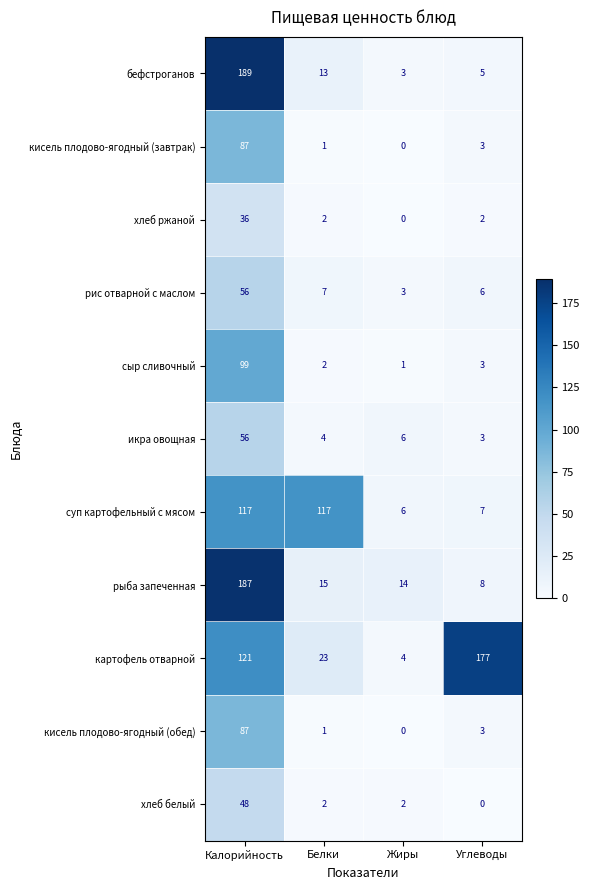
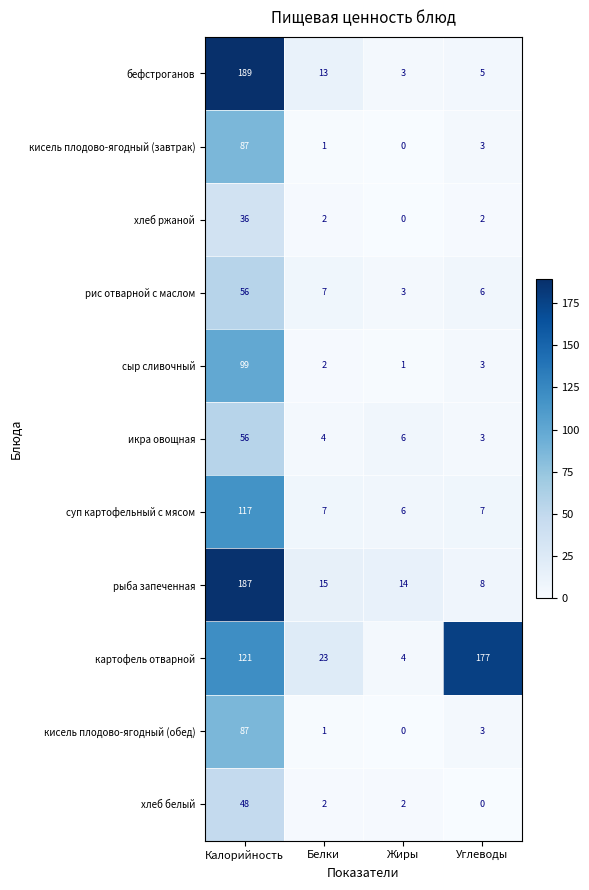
  {
    "бефстроганов": {
      "Калорийность": 189,
      "Белки": 13,
      "Жиры": 3,
      "Углеводы": 5
    },
    "кисель плодово-ягодный (завтрак)": {
      "Калорийность": 87,
      "Белки": 1,
      "Жиры": 0,
      "Углеводы": 3
    },
    "хлеб ржаной": {
      "Калорийность": 36,
      "Белки": 2,
      "Жиры": 0,
      "Углеводы": 2
    },
    "рис отварной с маслом": {
      "Калорийность": 56,
      "Белки": 7,
      "Жиры": 3,
      "Углеводы": 6
    },
    "сыр сливочный": {
      "Калорийность": 99,
      "Белки": 2,
      "Жиры": 1,
      "Углеводы": 3
    },
    "икра овощная": {
      "Калорийность": 56,
      "Белки": 4,
      "Жиры": 6,
      "Углеводы": 3
    },
    "суп картофельный с мясом": {
      "Калорийность": 117,
-     "Белки": 117,
+     "Белки": 7,
      "Жиры": 6,
      "Углеводы": 7
    },
    "рыба запеченная": {
      "Калорийность": 187,
      "Белки": 15,
      "Жиры": 14,
      "Углеводы": 8
    },
    "картофель отварной": {
      "Калорийность": 121,
      "Белки": 23,
      "Жиры": 4,
      "Углеводы": 177
    },
    "кисель плодово-ягодный (обед)": {
      "Калорийность": 87,
      "Белки": 1,
      "Жиры": 0,
      "Углеводы": 3
    },
    "хлеб белый": {
      "Калорийность": 48,
      "Белки": 2,
      "Жиры": 2,
      "Углеводы": 0
    }
  }
